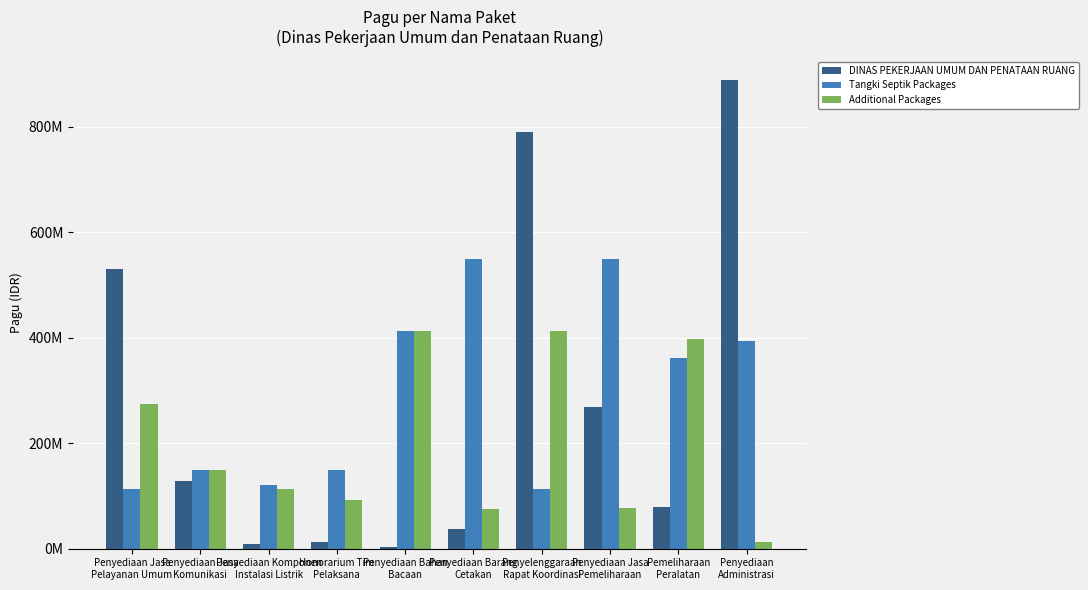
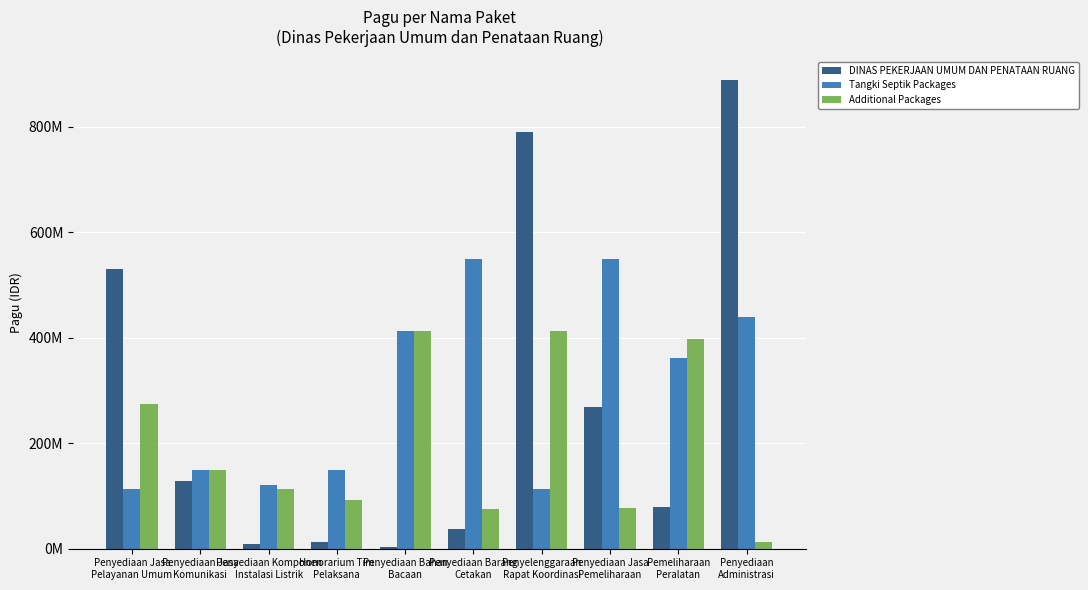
  {
    "Tangki Septik Packages": {
      "Penyediaan Jasa Pelayanan Umum": 110000000,
      "Penyediaan Jasa Pemeliharaan": 550000000,
      "Pemeliharaan Peralatan": 360000000,
-     "Penyediaan Administrasi": 390000000
+     "Penyediaan Administrasi": 440000000
    }
  }
